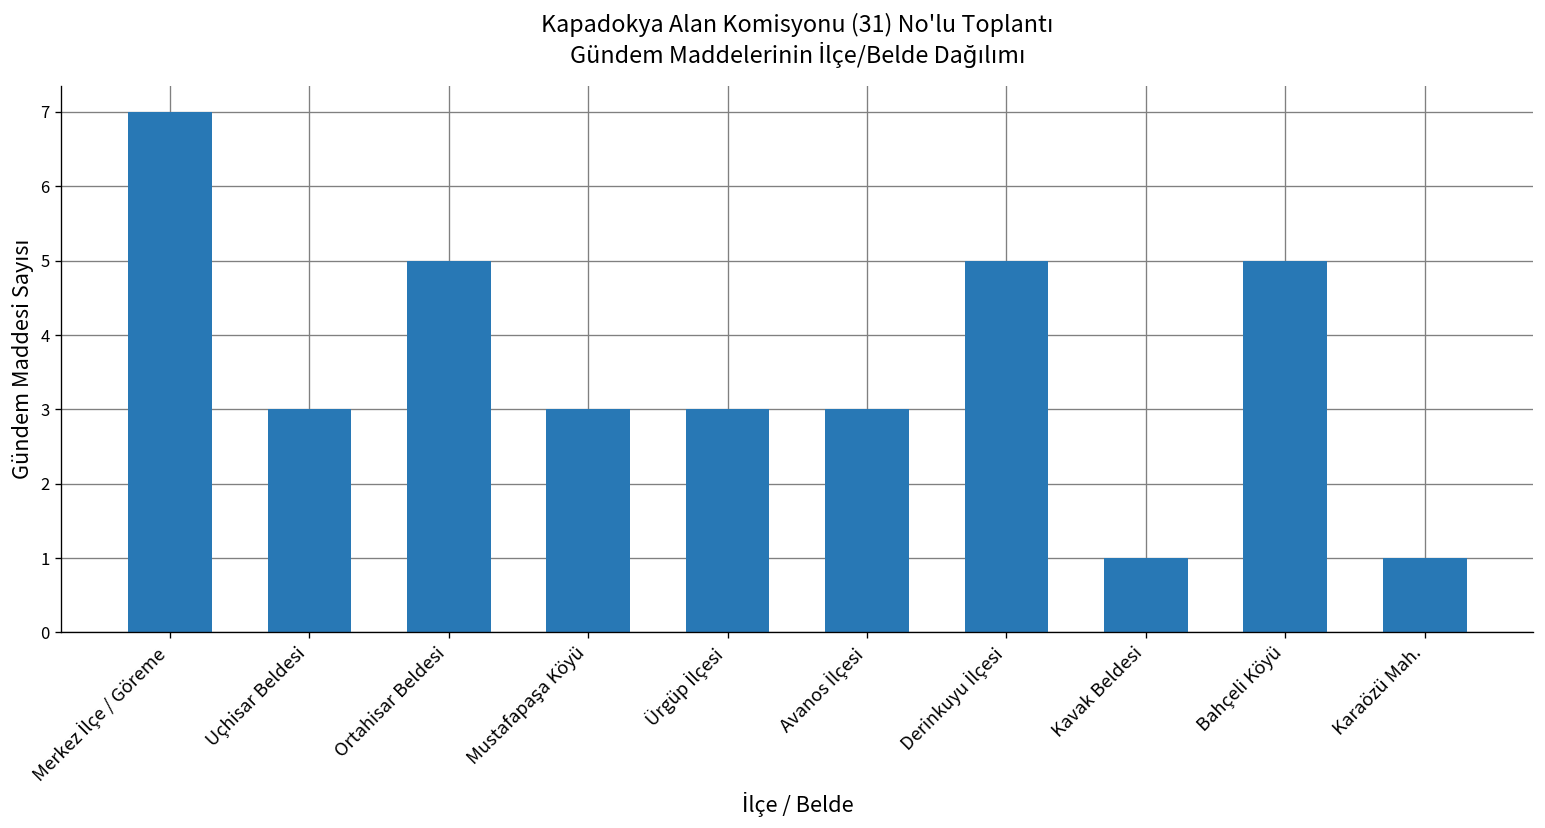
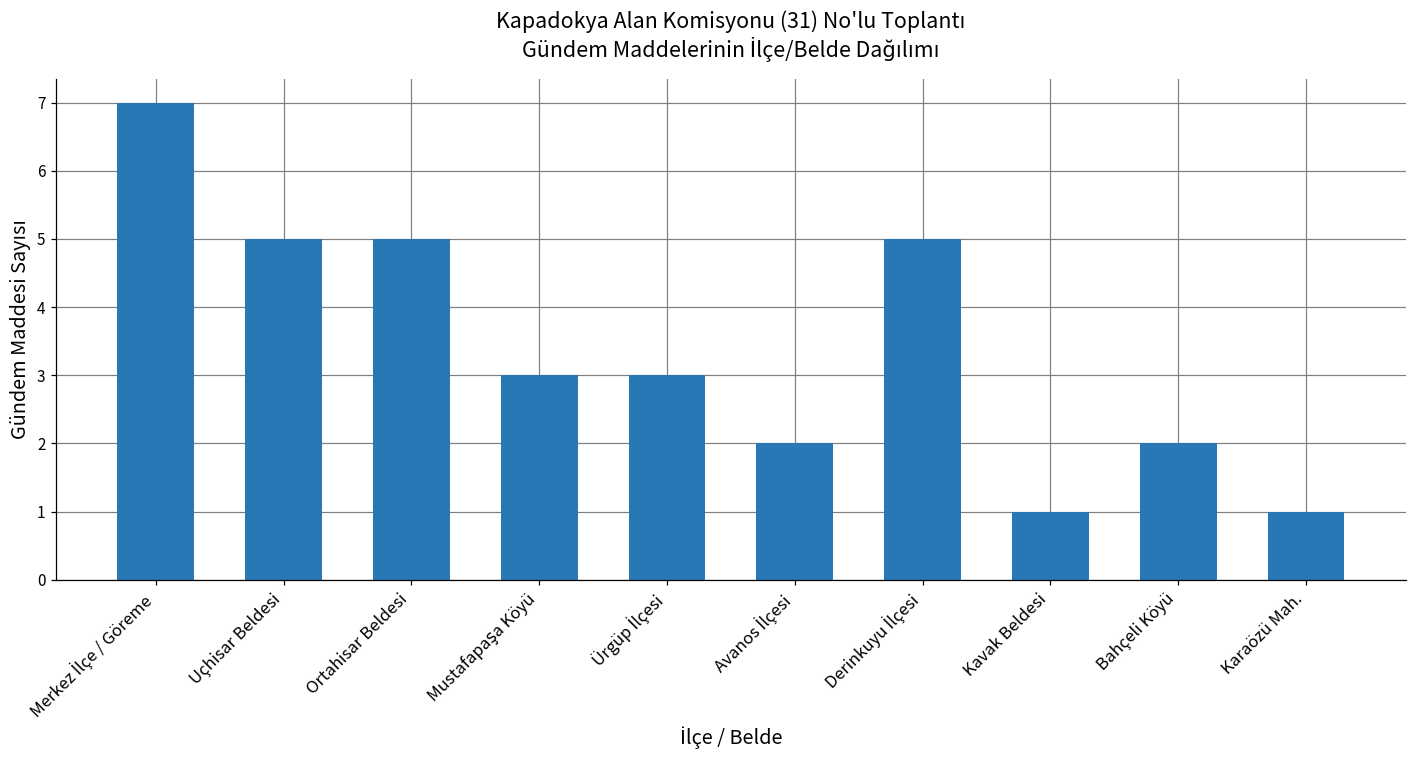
  {
    "Merkez İlçe / Göreme": 7,
-   "Uçhisar Beldesi": 3,
+   "Uçhisar Beldesi": 5,
    "Ortahisar Beldesi": 5,
    "Mustafapaşa Köyü": 3,
    "Ürgüp İlçesi": 3,
-   "Avanos İlçesi": 3,
+   "Avanos İlçesi": 2,
    "Derinkuyu İlçesi": 5,
    "Kavak Beldesi": 1,
-   "Bahçeli Köyü": 5,
+   "Bahçeli Köyü": 2,
    "Karaözü Mah.": 1
  }
